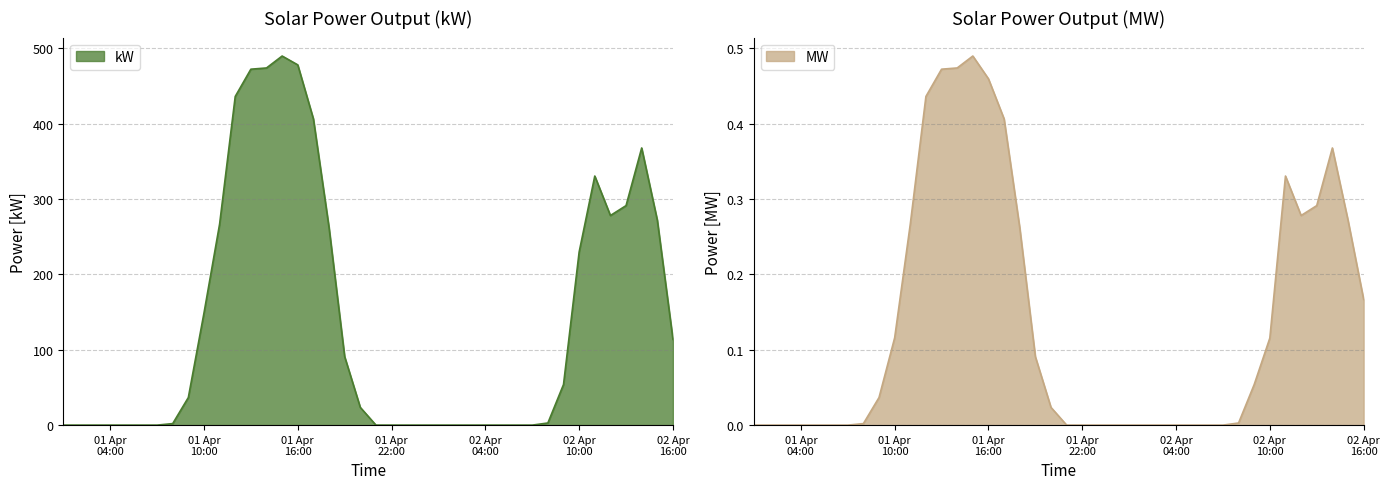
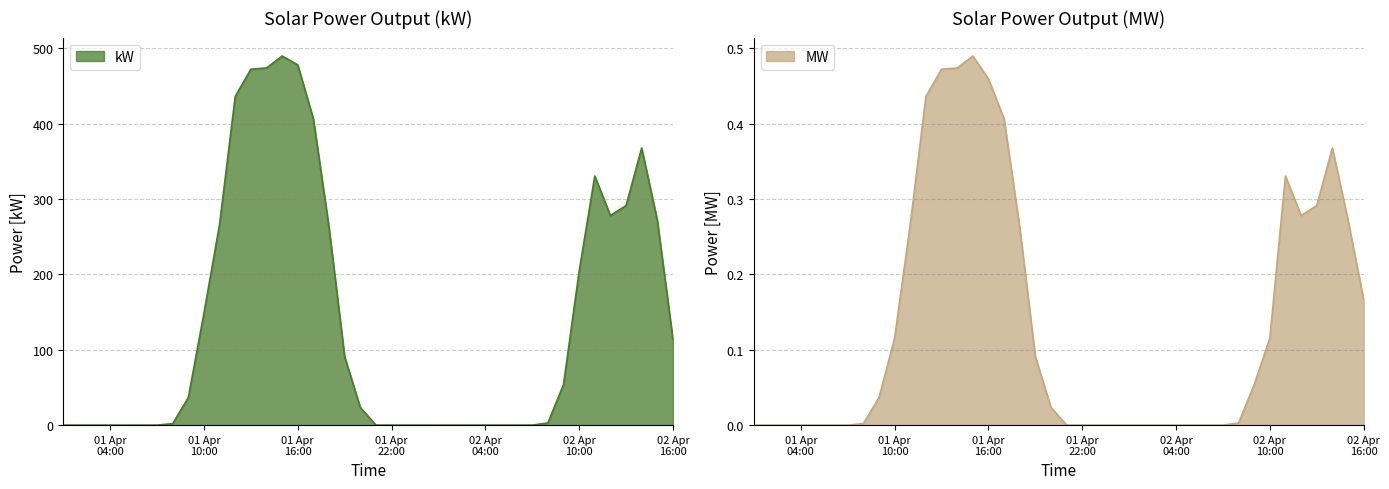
  {
    "Solar Power Output (kW)": {
      "01 Apr 04:00": 0,
      "01 Apr 10:00": 150,
      "01 Apr 16:00": 480,
      "01 Apr 22:00": 0,
      "02 Apr 04:00": 0,
-     "02 Apr 10:00": 230,
+     "02 Apr 10:00": 200,
      "02 Apr 16:00": 110
    },
    "Solar Power Output (MW)": {
      "01 Apr 04:00": 0.00,
      "01 Apr 10:00": 0.12,
      "01 Apr 16:00": 0.46,
      "01 Apr 22:00": 0.00,
      "02 Apr 04:00": 0.00,
      "02 Apr 10:00": 0.12,
      "02 Apr 16:00": 0.17
    }
  }
